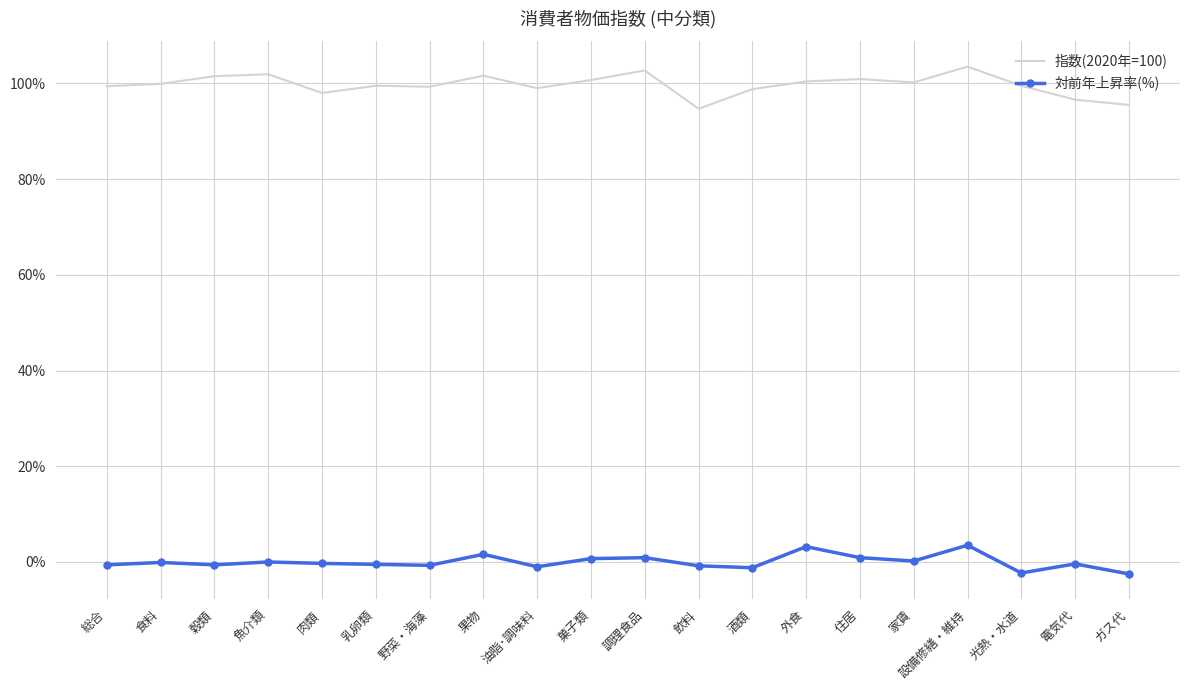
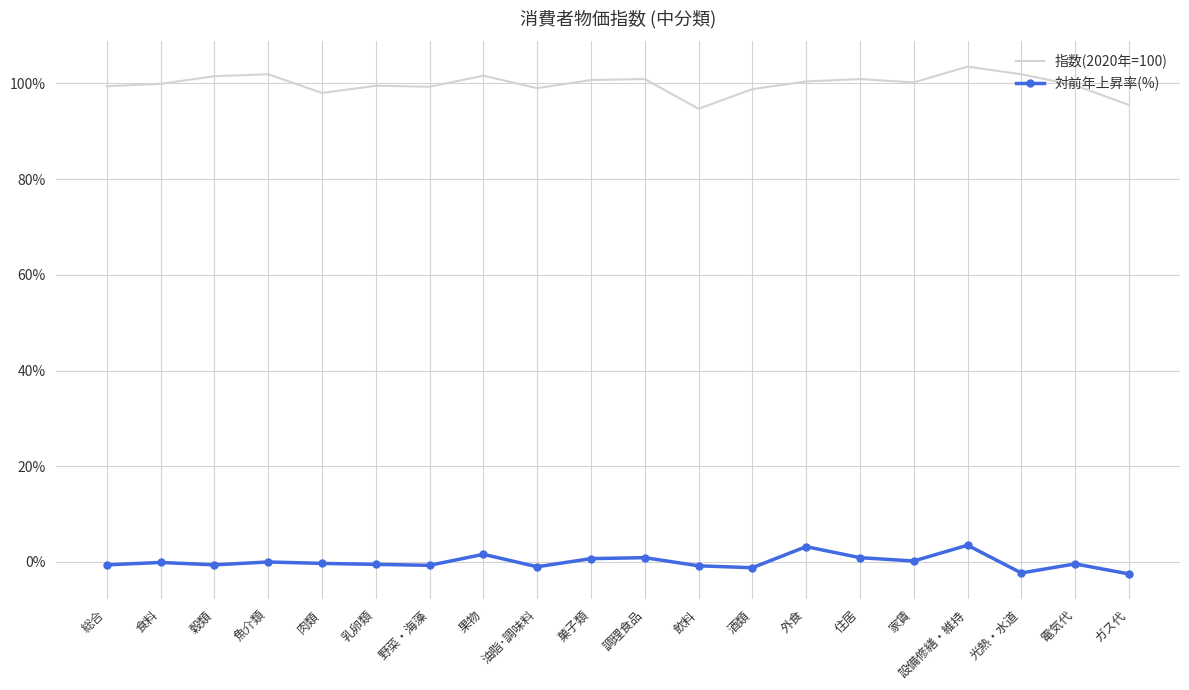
  {
    "指数(2020年=100)": {
      "総合": "99%",
      "食料": "100%",
      "穀類": "102%",
      "魚介類": "102%",
      "肉類": "98%",
      "乳卵類": "100%",
      "野菜・海藻": "99%",
      "果物": "102%",
      "油脂･調味料": "99%",
      "菓子類": "101%",
-     "調理食品": "103%",
+     "調理食品": "101%",
      "飲料": "95%",
      "酒類": "99%",
      "外食": "100%",
      "住居": "101%",
      "家賃": "100%",
      "設備修繕・維持": "104%",
-     "光熱・水道": "100%",
-     "電気代": "97%",
+     "光熱・水道": "102%",
+     "電気代": "100%",
      "ガス代": "96%"
    },
    "対前年上昇率(%)": {
      "総合": "-1%",
      "食料": "0%",
      "穀類": "-1%",
      "魚介類": "0%",
      "肉類": "0%",
      "乳卵類": "-1%",
      "野菜・海藻": "-1%",
      "果物": "2%",
      "油脂･調味料": "-1%",
      "菓子類": "1%",
      "調理食品": "1%",
      "飲料": "-1%",
      "酒類": "-1%",
      "外食": "3%",
      "住居": "1%",
      "家賃": "0%",
      "設備修繕・維持": "4%",
      "光熱・水道": "-2%",
      "電気代": "0%",
      "ガス代": "-3%"
    }
  }
